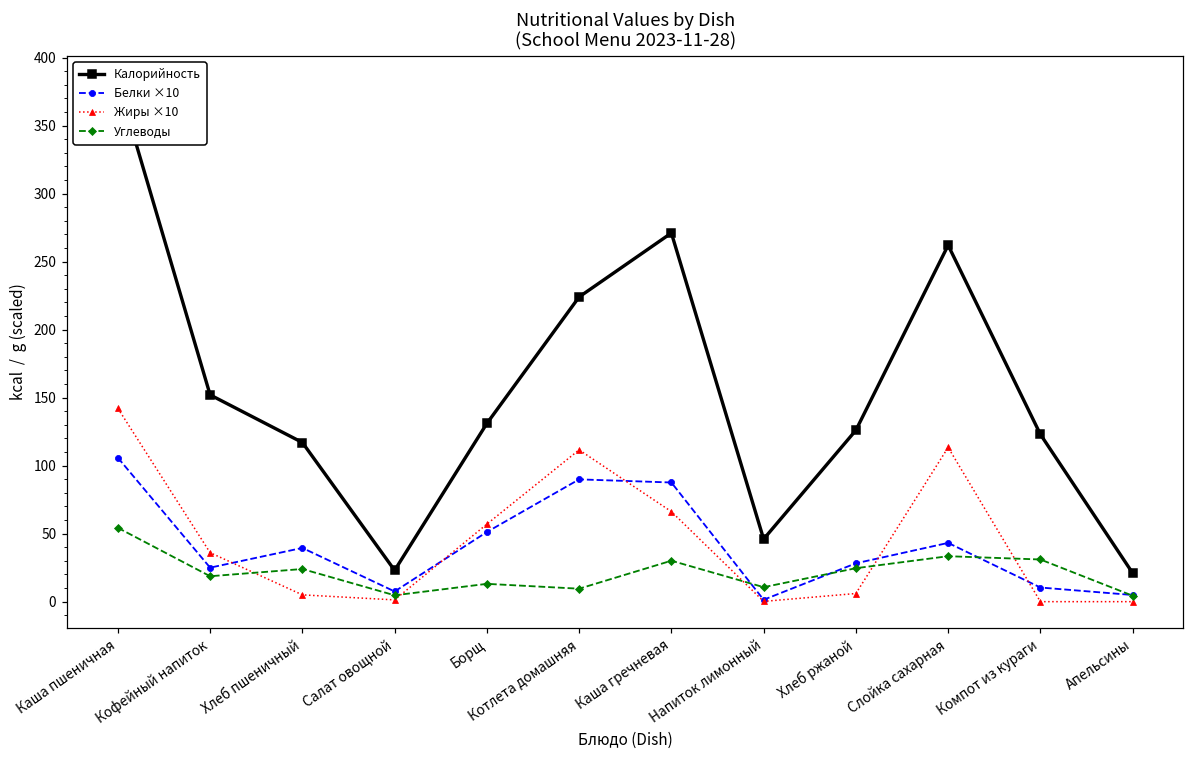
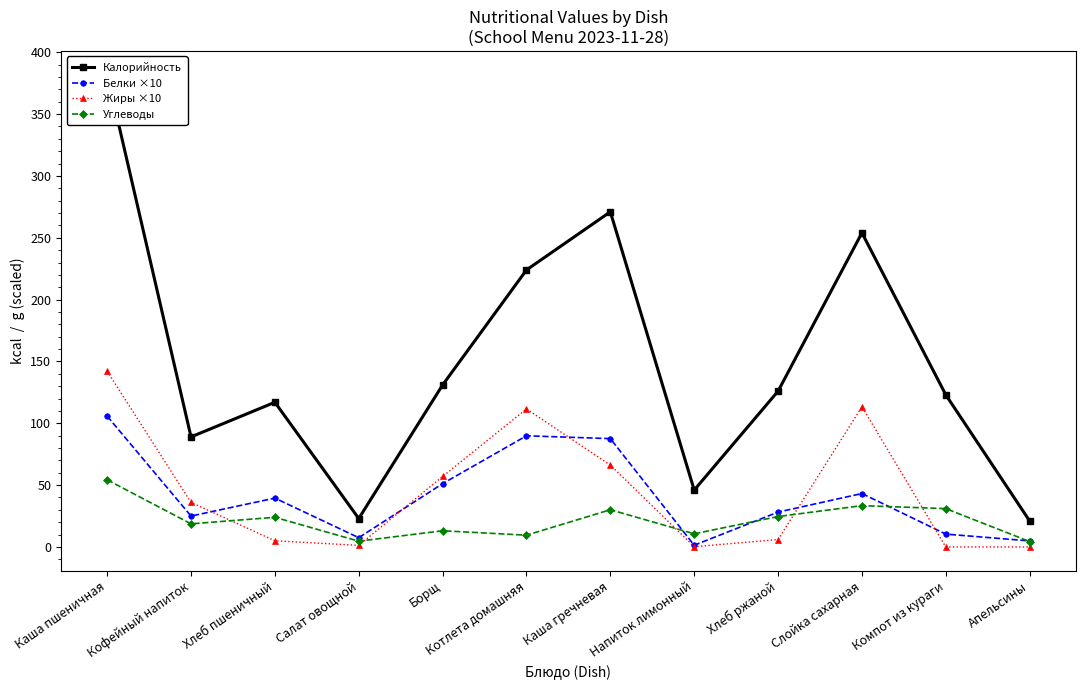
  {
    "Калорийность": {
-     "Кофейный напиток": 152,
+     "Кофейный напиток": 89,
      "Хлеб пшеничный": 117,
      "Салат овощной": 23,
      "Борщ": 131,
      "Котлета домашняя": 224,
      "Каша гречневая": 271,
      "Напиток лимонный": 46,
      "Хлеб ржаной": 126,
-     "Слойка сахарная": 262,
+     "Слойка сахарная": 254,
      "Компот из кураги": 123,
      "Апельсины": 21
    },
    "Белки ×10": {
      "Каша пшеничная": 106,
      "Кофейный напиток": 25,
      "Хлеб пшеничный": 40,
      "Салат овощной": 8,
      "Борщ": 51,
      "Котлета домашняя": 90,
      "Каша гречневая": 88,
      "Хлеб ржаной": 28,
      "Слойка сахарная": 43,
      "Компот из кураги": 10
    },
    "Жиры ×10": {
      "Каша пшеничная": 142,
      "Кофейный напиток": 36,
      "Хлеб пшеничный": 5,
      "Салат овощной": 1,
      "Борщ": 57,
      "Котлета домашняя": 112,
      "Каша гречневая": 66,
      "Хлеб ржаной": 6,
      "Слойка сахарная": 113,
      "Компот из кураги": 0,
      "Апельсины": 0
    },
    "Углеводы": {
      "Каша пшеничная": 54,
      "Кофейный напиток": 19,
      "Хлеб пшеничный": 24,
      "Салат овощной": 5,
      "Борщ": 13,
      "Котлета домашняя": 10,
      "Каша гречневая": 30,
      "Напиток лимонный": 11,
      "Хлеб ржаной": 25,
      "Слойка сахарная": 33,
      "Компот из кураги": 31
    }
  }
